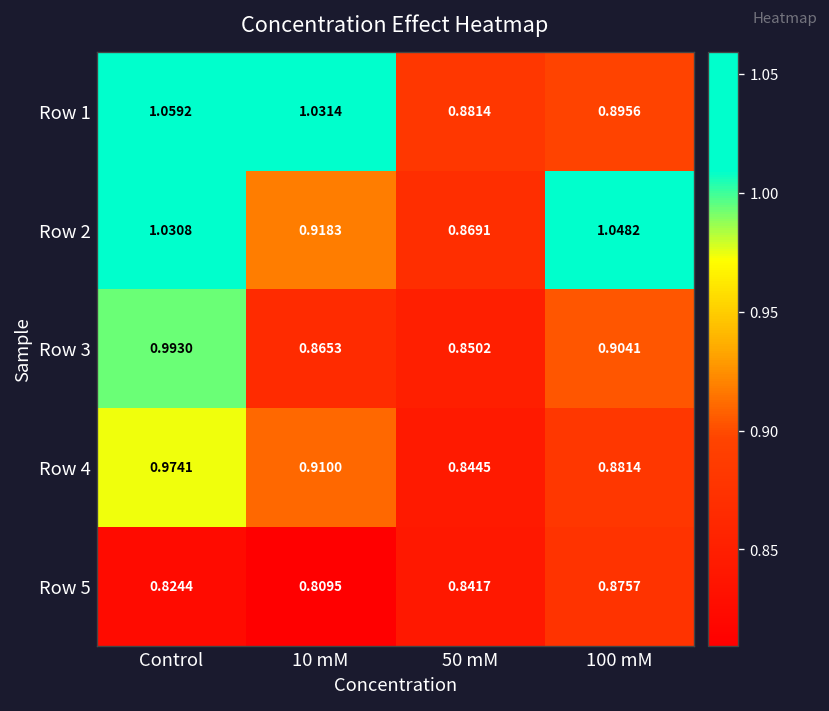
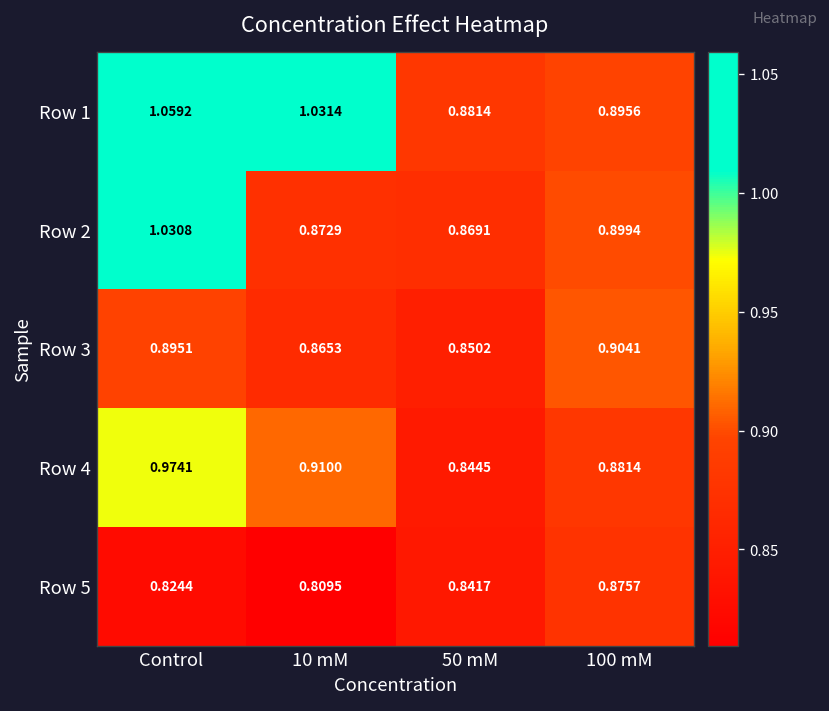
  {
    "Row 1": {
      "Control": 1.0592,
      "10 mM": 1.0314,
      "50 mM": 0.8814,
      "100 mM": 0.8956
    },
    "Row 2": {
      "Control": 1.0308,
-     "10 mM": 0.9183,
+     "10 mM": 0.8729,
      "50 mM": 0.8691,
-     "100 mM": 1.0482
+     "100 mM": 0.8994
    },
    "Row 3": {
-     "Control": 0.9930,
+     "Control": 0.8951,
      "10 mM": 0.8653,
      "50 mM": 0.8502,
      "100 mM": 0.9041
    },
    "Row 4": {
      "Control": 0.9741,
      "10 mM": 0.9100,
      "50 mM": 0.8445,
      "100 mM": 0.8814
    },
    "Row 5": {
      "Control": 0.8244,
      "10 mM": 0.8095,
      "50 mM": 0.8417,
      "100 mM": 0.8757
    }
  }
